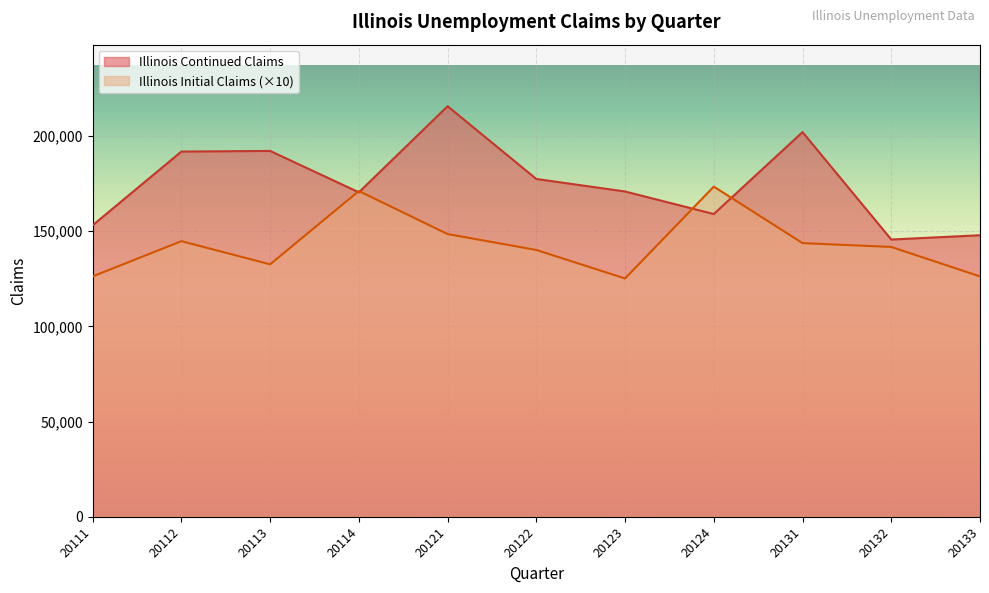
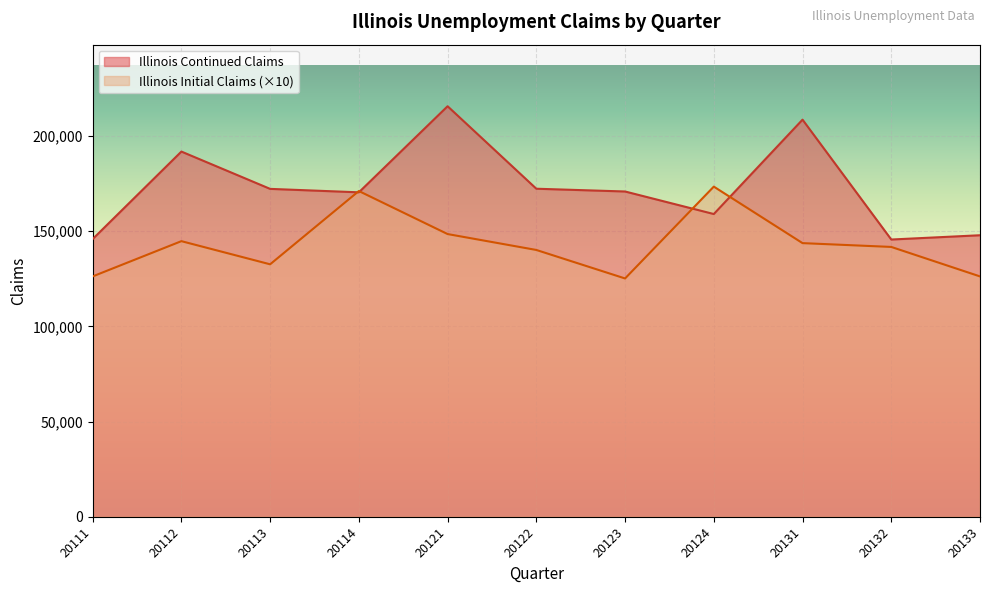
  {
    "Illinois Continued Claims": {
-     "20111": "153,000",
+     "20111": "146,000",
      "20112": "192,000",
-     "20113": "192,000",
+     "20113": "172,000",
      "20121": "216,000",
-     "20122": "177,000",
+     "20122": "172,000",
      "20123": "171,000",
      "20124": "159,000",
-     "20131": "202,000",
+     "20131": "209,000",
      "20132": "146,000",
      "20133": "148,000"
    },
    "Illinois Initial Claims (×10)": {
      "20111": "126,000",
      "20112": "145,000",
      "20113": "133,000",
      "20121": "148,000",
      "20122": "140,000",
      "20123": "125,000",
      "20124": "173,000",
      "20131": "144,000",
      "20132": "142,000",
      "20133": "126,000"
    }
  }
